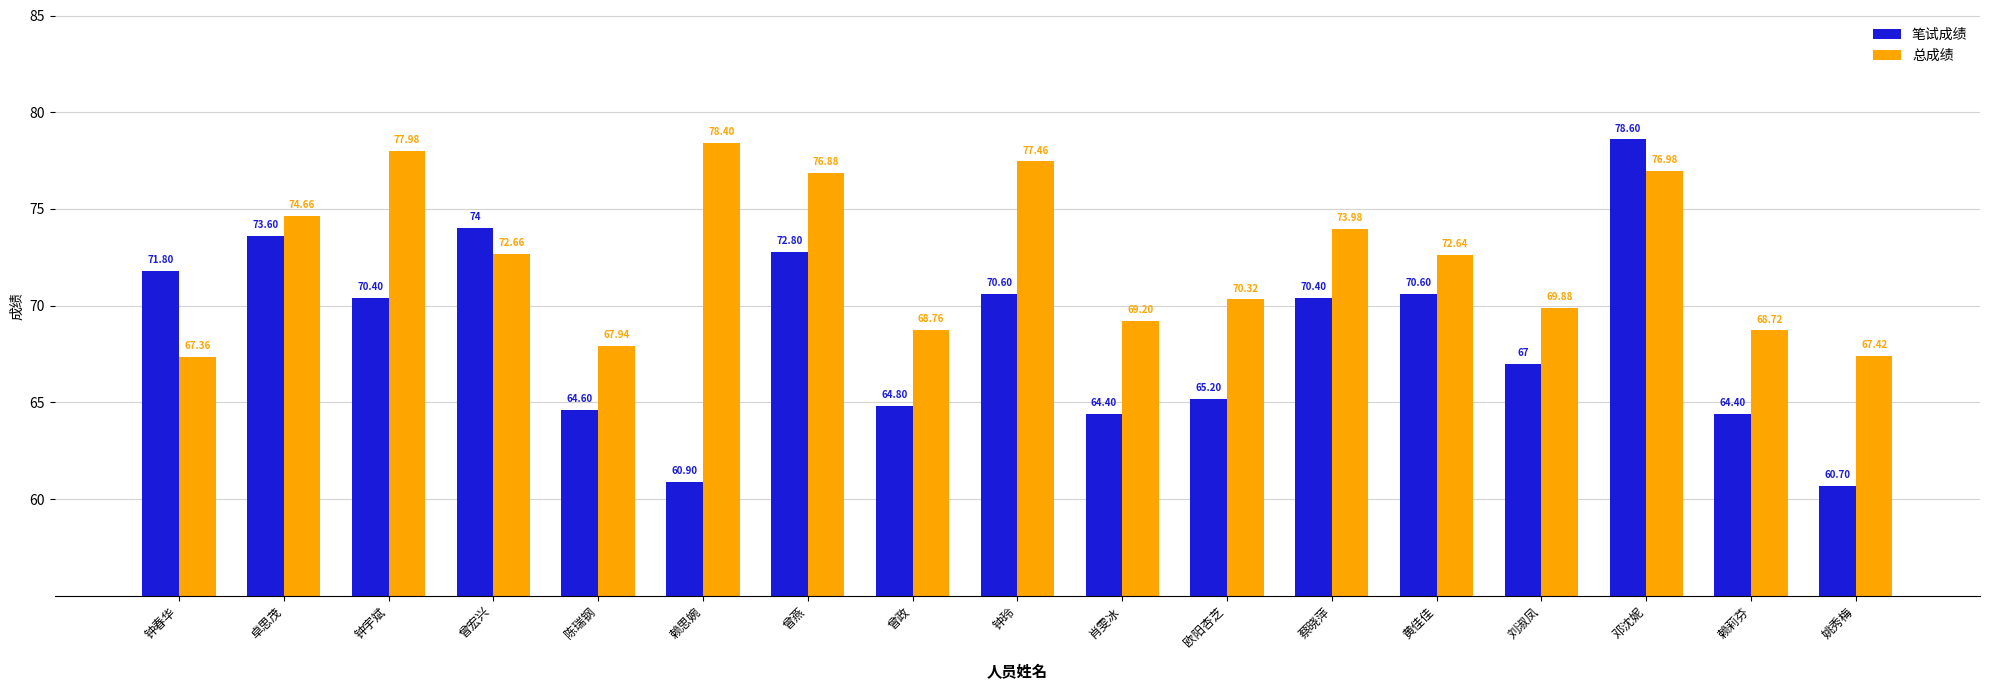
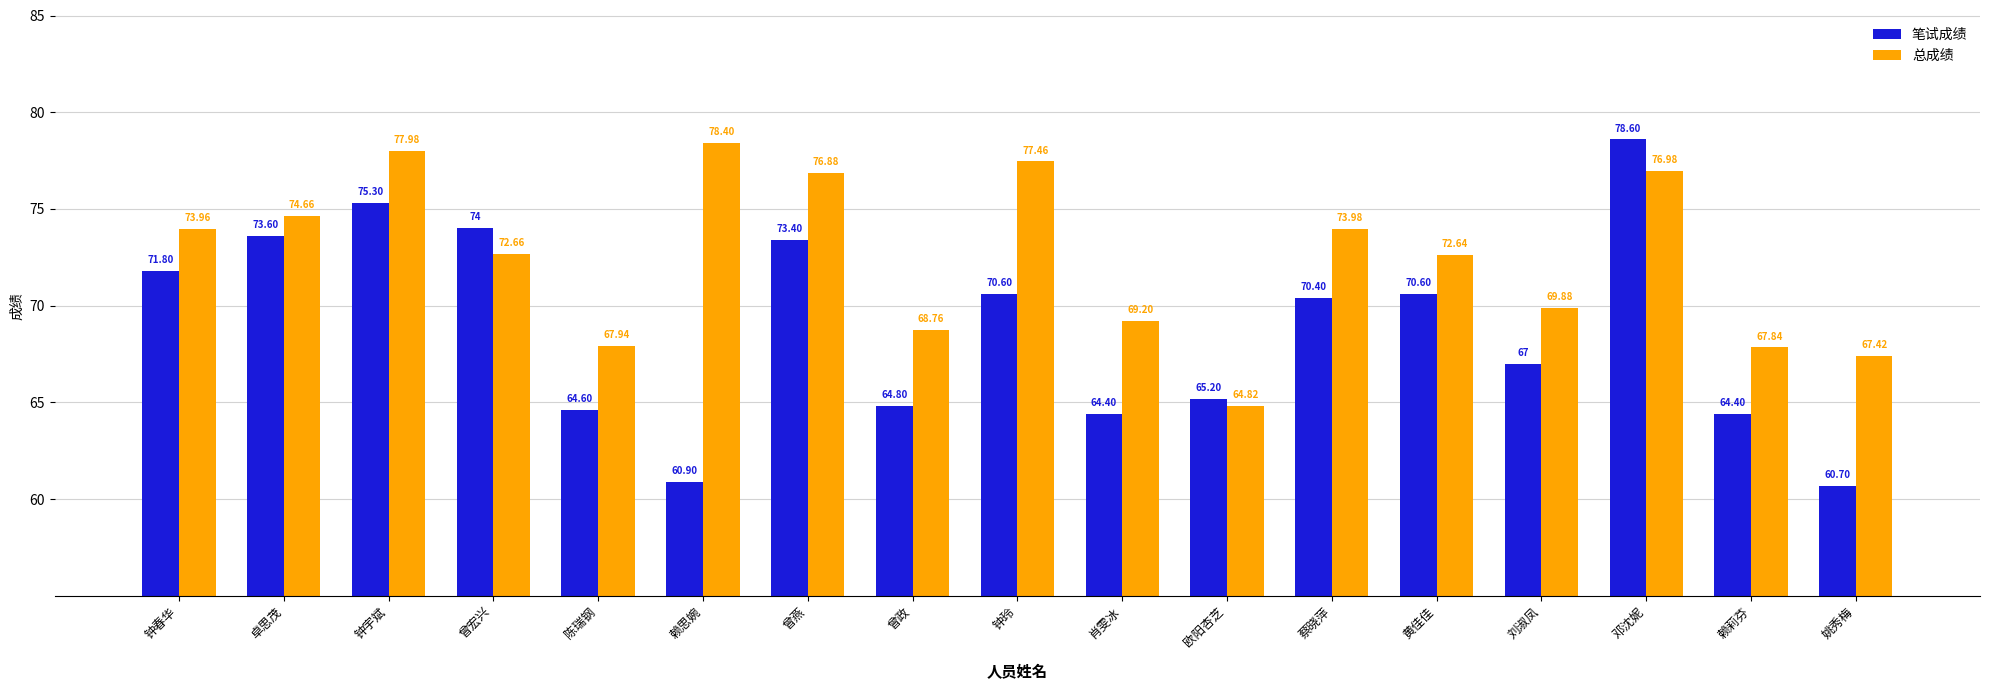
  {
    "笔试成绩": {
      "钟春华": 71.80,
      "卓思茂": 73.60,
-     "钟宇斌": 70.40,
+     "钟宇斌": 75.30,
      "曾宏兴": 74,
      "陈瑞钢": 64.60,
      "赖思婉": 60.90,
-     "曾燕": 72.80,
+     "曾燕": 73.40,
      "曾政": 64.80,
      "钟玲": 70.60,
      "肖雯冰": 64.40,
      "欧阳杏芝": 65.20,
      "蔡晓萍": 70.40,
      "黄佳佳": 70.60,
      "刘淑凤": 67,
      "邓沈妮": 78.60,
      "赖莉芬": 64.40,
      "姚秀梅": 60.70
    },
    "总成绩": {
-     "钟春华": 67.36,
+     "钟春华": 73.96,
      "卓思茂": 74.66,
      "钟宇斌": 77.98,
      "曾宏兴": 72.66,
      "陈瑞钢": 67.94,
      "赖思婉": 78.40,
      "曾燕": 76.88,
      "曾政": 68.76,
      "钟玲": 77.46,
      "肖雯冰": 69.20,
-     "欧阳杏芝": 70.32,
+     "欧阳杏芝": 64.82,
      "蔡晓萍": 73.98,
      "黄佳佳": 72.64,
      "刘淑凤": 69.88,
      "邓沈妮": 76.98,
-     "赖莉芬": 68.72,
+     "赖莉芬": 67.84,
      "姚秀梅": 67.42
    }
  }
